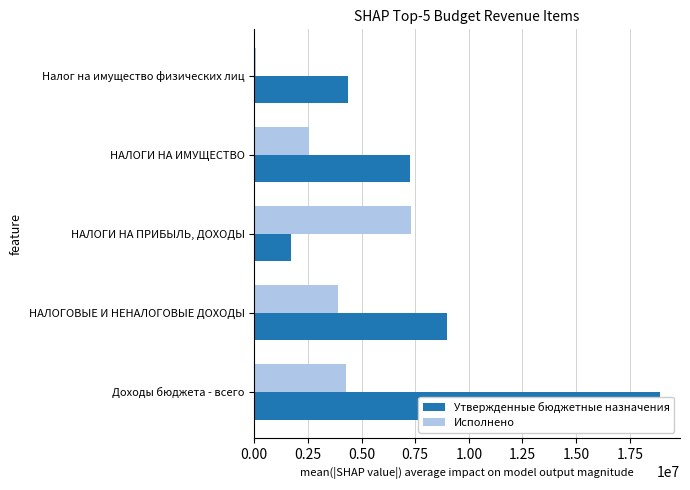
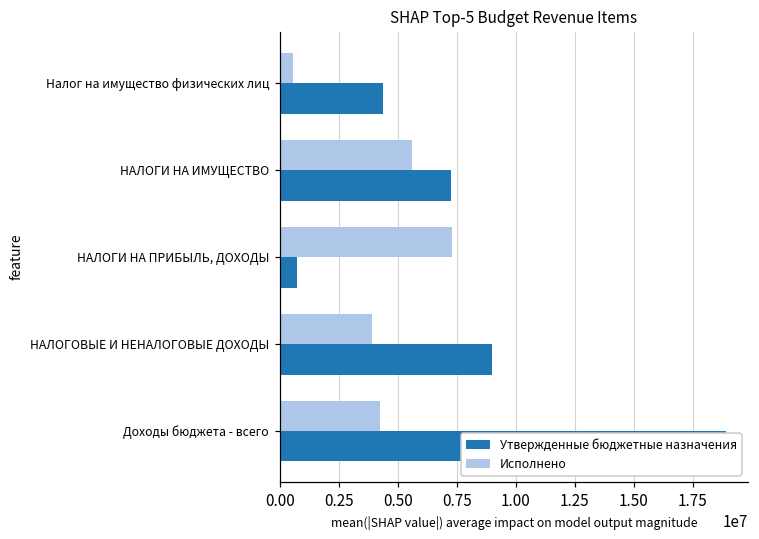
  {
    "Утвержденные бюджетные назначения": {
      "Налог на имущество физических лиц": 4400000,
      "НАЛОГИ НА ИМУЩЕСТВО": 7300000,
-     "НАЛОГИ НА ПРИБЫЛЬ, ДОХОДЫ": 1700000,
+     "НАЛОГИ НА ПРИБЫЛЬ, ДОХОДЫ": 700000,
      "НАЛОГОВЫЕ И НЕНАЛОГОВЫЕ ДОХОДЫ": 9000000
    },
    "Исполнено": {
-     "Налог на имущество физических лиц": 100000,
-     "НАЛОГИ НА ИМУЩЕСТВО": 2500000,
+     "Налог на имущество физических лиц": 500000,
+     "НАЛОГИ НА ИМУЩЕСТВО": 5600000,
      "НАЛОГИ НА ПРИБЫЛЬ, ДОХОДЫ": 7300000,
      "НАЛОГОВЫЕ И НЕНАЛОГОВЫЕ ДОХОДЫ": 3900000,
      "Доходы бюджета - всего": 4300000
    }
  }
